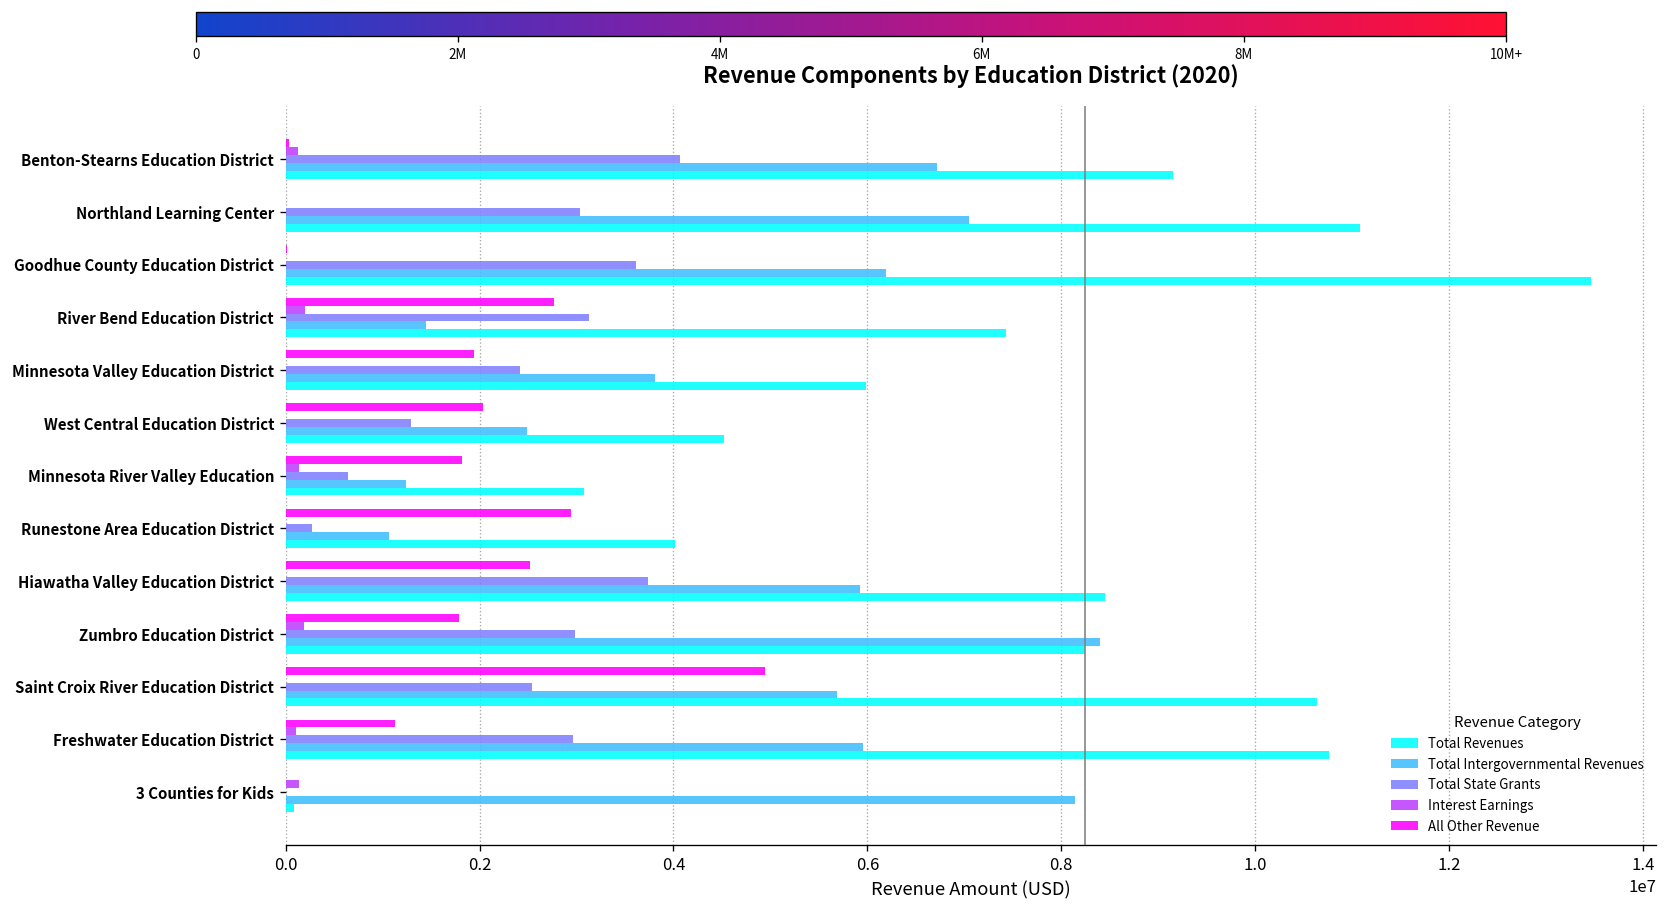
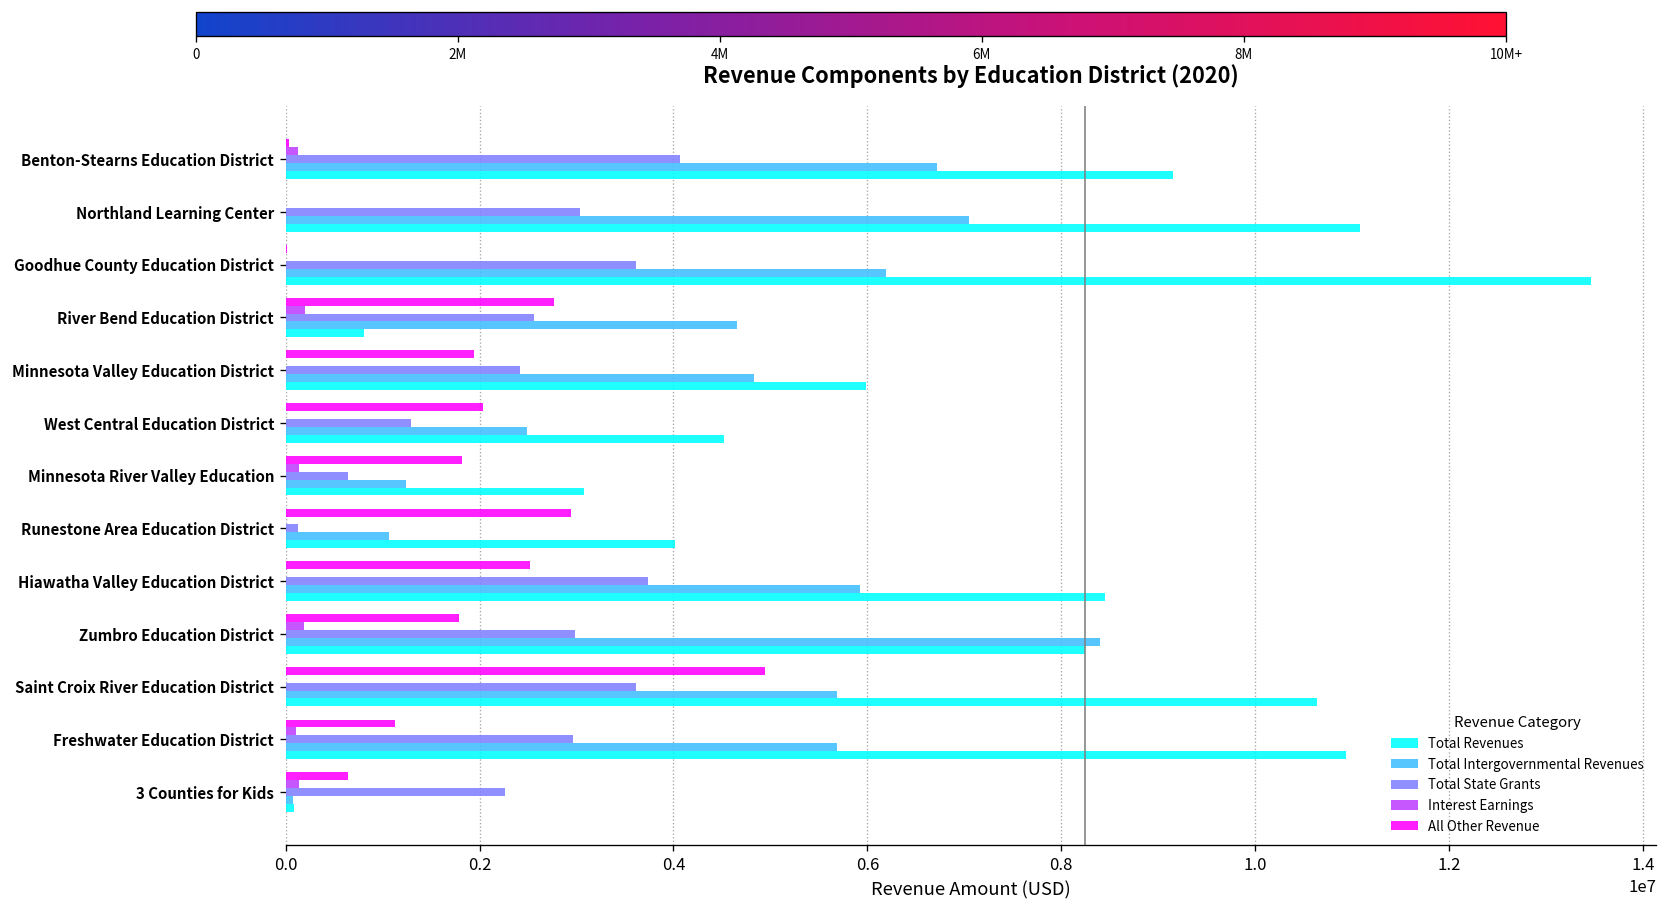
  {
    "Total Revenues": {
      "Benton-Stearns Education District": 9100000,
      "Northland Learning Center": 11100000,
      "Goodhue County Education District": 13500000,
-     "River Bend Education District": 7400000,
+     "River Bend Education District": 800000,
      "Minnesota Valley Education District": 6000000,
      "West Central Education District": 4500000,
      "Minnesota River Valley Education": 3100000,
      "Runestone Area Education District": 4000000,
      "Hiawatha Valley Education District": 8500000,
      "Zumbro Education District": 8200000,
      "Saint Croix River Education District": 10600000,
-     "Freshwater Education District": 10800000,
+     "Freshwater Education District": 10900000,
      "3 Counties for Kids": 100000
    },
    "Total Intergovernmental Revenues": {
      "Benton-Stearns Education District": 6700000,
      "Northland Learning Center": 7100000,
      "Goodhue County Education District": 6200000,
-     "River Bend Education District": 1400000,
-     "Minnesota Valley Education District": 3800000,
+     "River Bend Education District": 4700000,
+     "Minnesota Valley Education District": 4800000,
      "West Central Education District": 2500000,
      "Minnesota River Valley Education": 1200000,
      "Runestone Area Education District": 1100000,
      "Hiawatha Valley Education District": 5900000,
      "Zumbro Education District": 8400000,
      "Saint Croix River Education District": 5700000,
-     "Freshwater Education District": 6000000,
-     "3 Counties for Kids": 8100000
+     "Freshwater Education District": 5700000,
+     "3 Counties for Kids": 100000
    },
    "Total State Grants": {
      "Benton-Stearns Education District": 4100000,
      "Northland Learning Center": 3000000,
      "Goodhue County Education District": 3600000,
-     "River Bend Education District": 3100000,
+     "River Bend Education District": 2600000,
      "Minnesota Valley Education District": 2400000,
      "West Central Education District": 1300000,
      "Minnesota River Valley Education": 600000,
-     "Runestone Area Education District": 300000,
+     "Runestone Area Education District": 100000,
      "Hiawatha Valley Education District": 3700000,
      "Zumbro Education District": 3000000,
-     "Saint Croix River Education District": 2500000,
+     "Saint Croix River Education District": 3600000,
      "Freshwater Education District": 3000000,
-     "3 Counties for Kids": 0
+     "3 Counties for Kids": 2300000
    },
    "Interest Earnings": {
      "Benton-Stearns Education District": 100000,
      "River Bend Education District": 200000,
      "Minnesota River Valley Education": 100000,
      "Zumbro Education District": 200000,
      "Freshwater Education District": 100000,
      "3 Counties for Kids": 100000
    },
    "All Other Revenue": {
      "Benton-Stearns Education District": 0,
      "Northland Learning Center": 0,
      "River Bend Education District": 2800000,
      "Minnesota Valley Education District": 1900000,
      "West Central Education District": 2000000,
      "Minnesota River Valley Education": 1800000,
      "Runestone Area Education District": 2900000,
      "Hiawatha Valley Education District": 2500000,
      "Zumbro Education District": 1800000,
      "Saint Croix River Education District": 4900000,
      "Freshwater Education District": 1100000,
-     "3 Counties for Kids": 0
+     "3 Counties for Kids": 600000
    }
  }
